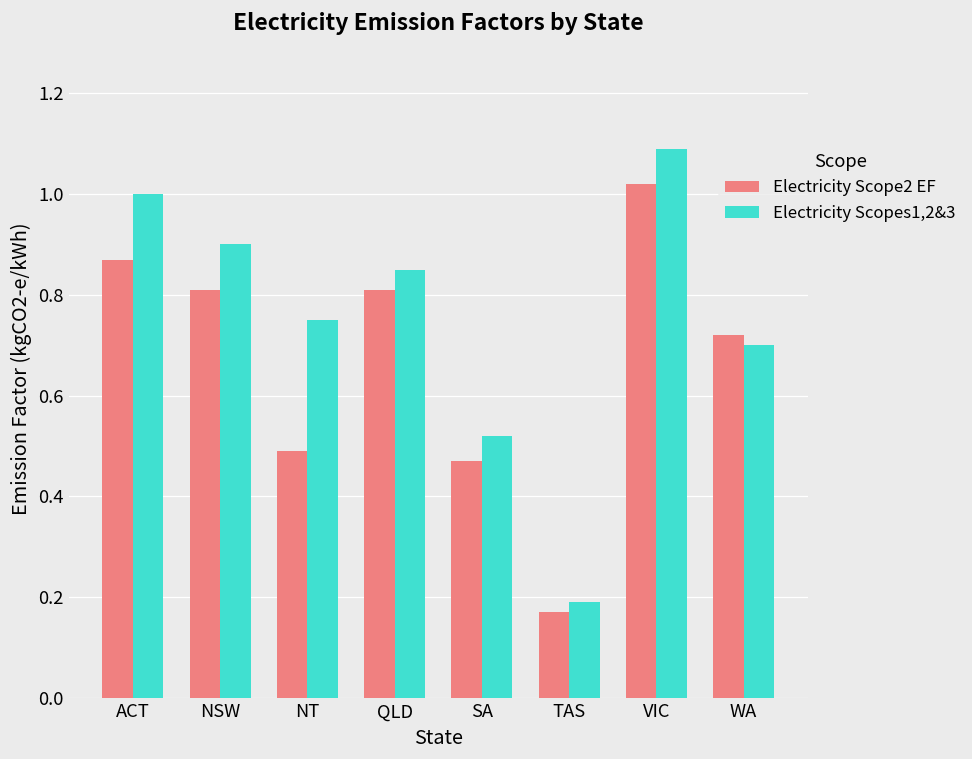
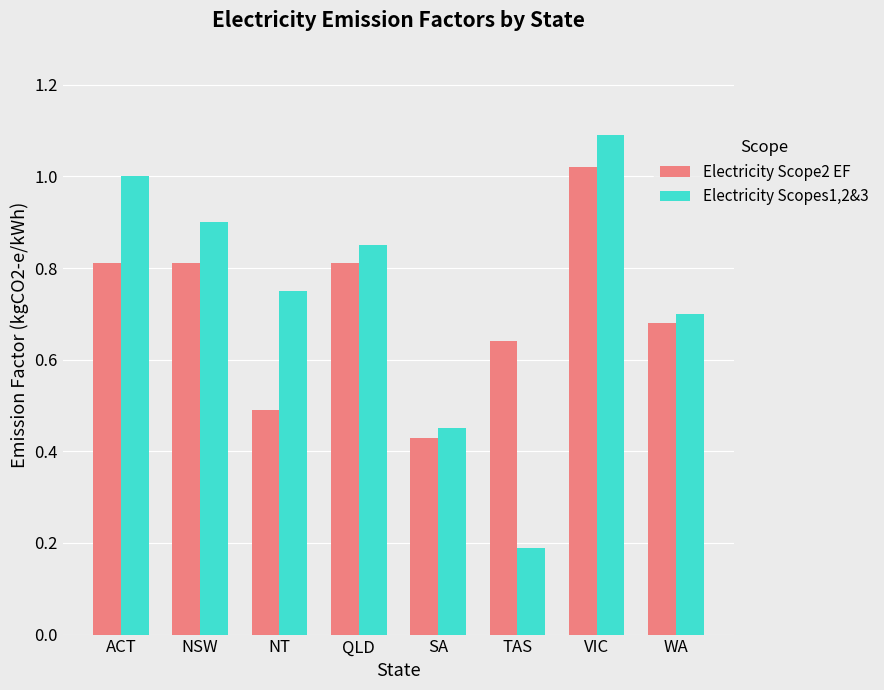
  {
    "Electricity Scope2 EF": {
-     "ACT": 0.87,
+     "ACT": 0.81,
      "NSW": 0.81,
      "NT": 0.49,
      "QLD": 0.81,
-     "SA": 0.47,
-     "TAS": 0.17,
+     "SA": 0.43,
+     "TAS": 0.64,
      "VIC": 1.02,
-     "WA": 0.72
+     "WA": 0.68
    },
    "Electricity Scopes1,2&3": {
      "ACT": 1.00,
      "NSW": 0.90,
      "NT": 0.75,
      "QLD": 0.85,
-     "SA": 0.52,
+     "SA": 0.45,
      "TAS": 0.19,
      "VIC": 1.09,
      "WA": 0.70
    }
  }
